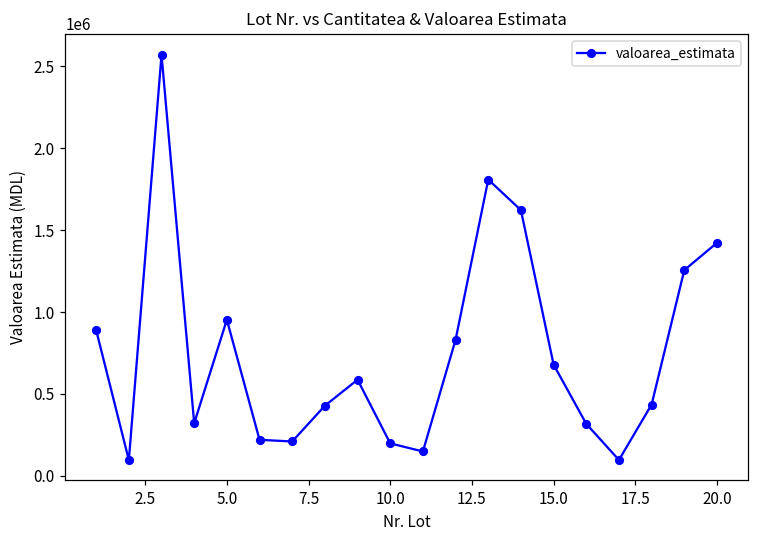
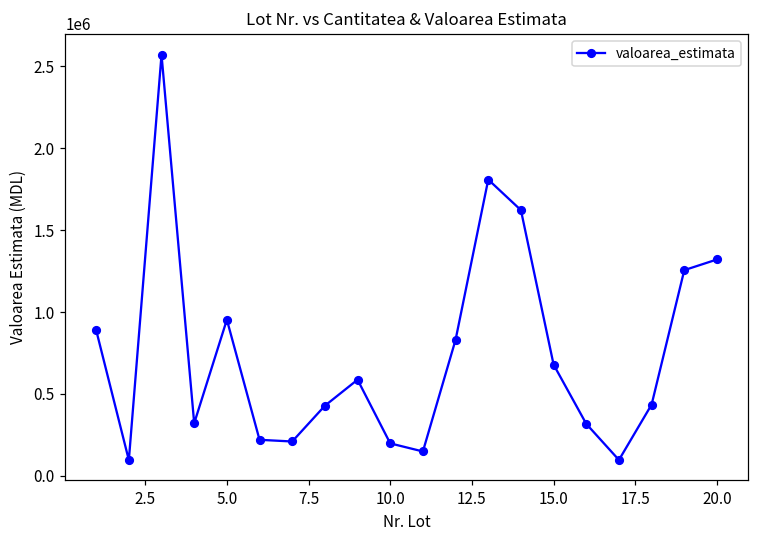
  {
    "5.0": 950000,
    "10.0": 200000,
    "15.0": 680000,
-   "20.0": 1420000
+   "20.0": 1320000
  }
